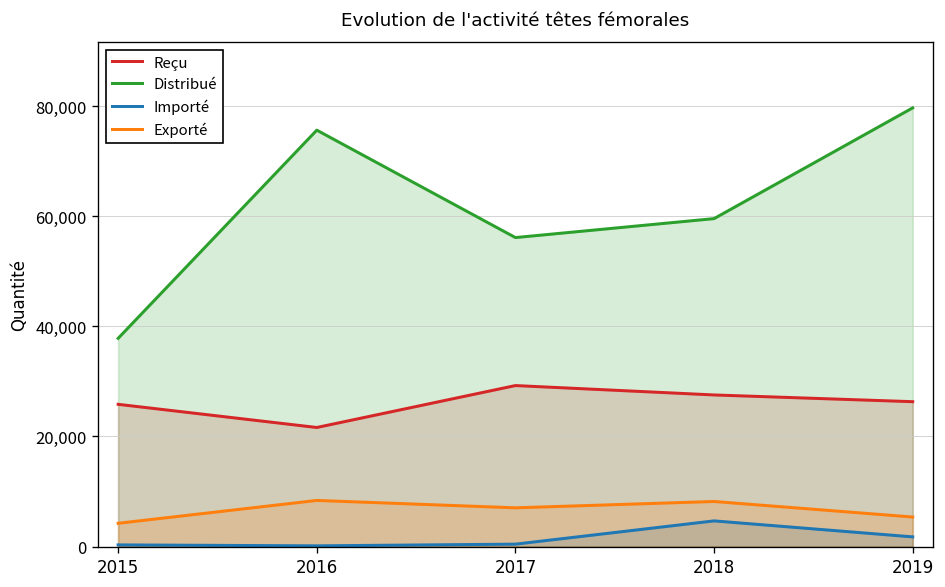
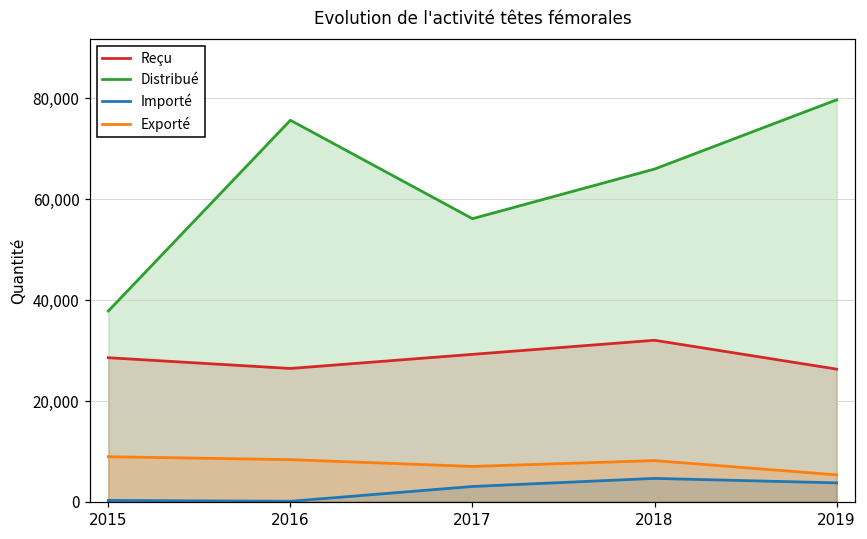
  {
    "Reçu": {
-     "2015": "26,000",
-     "2016": "22,000",
+     "2015": "29,000",
+     "2016": "26,000",
      "2017": "29,000",
-     "2018": "28,000",
+     "2018": "32,000",
      "2019": "26,000"
    },
    "Distribué": {
      "2015": "38,000",
      "2016": "76,000",
      "2017": "56,000",
-     "2018": "60,000",
+     "2018": "66,000",
      "2019": "80,000"
    },
    "Importé": {
      "2015": "0",
      "2016": "0",
-     "2017": "0",
+     "2017": "3,000",
      "2018": "5,000",
-     "2019": "2,000"
+     "2019": "4,000"
    },
    "Exporté": {
-     "2015": "4,000",
+     "2015": "9,000",
      "2016": "8,000",
      "2017": "7,000",
      "2018": "8,000",
      "2019": "5,000"
    }
  }
